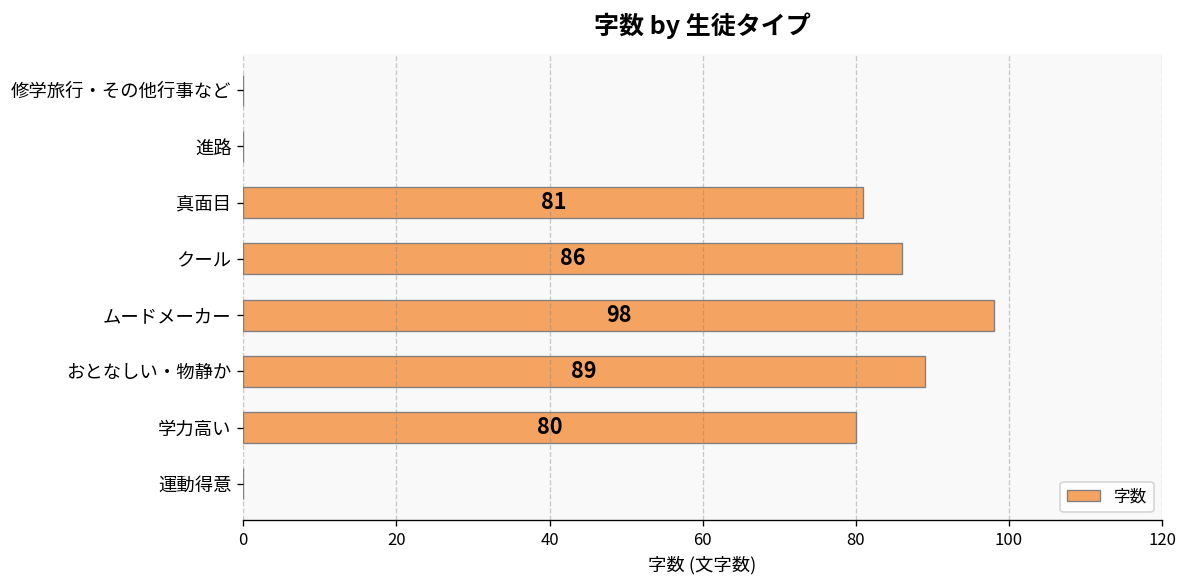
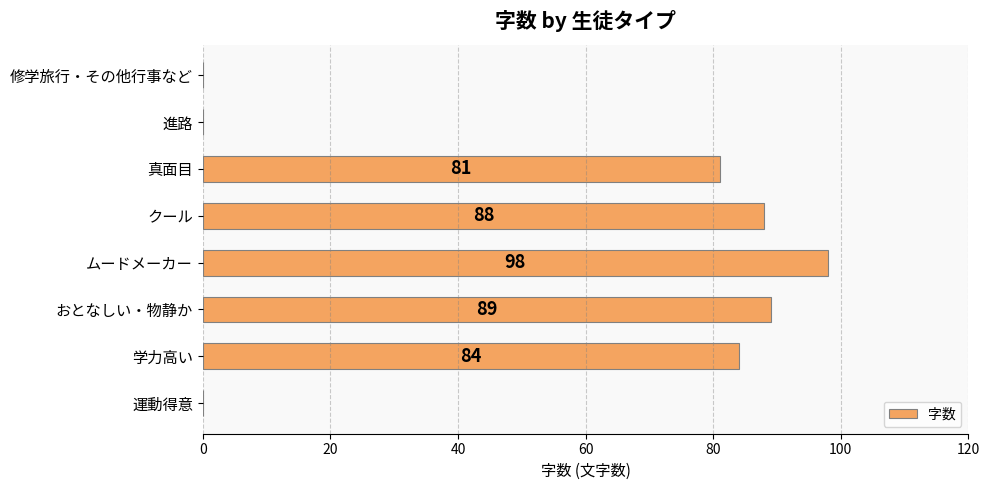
  {
    "真面目": 81,
-   "クール": 86,
+   "クール": 88,
    "ムードメーカー": 98,
    "おとなしい・物静か": 89,
-   "学力高い": 80
+   "学力高い": 84
  }
